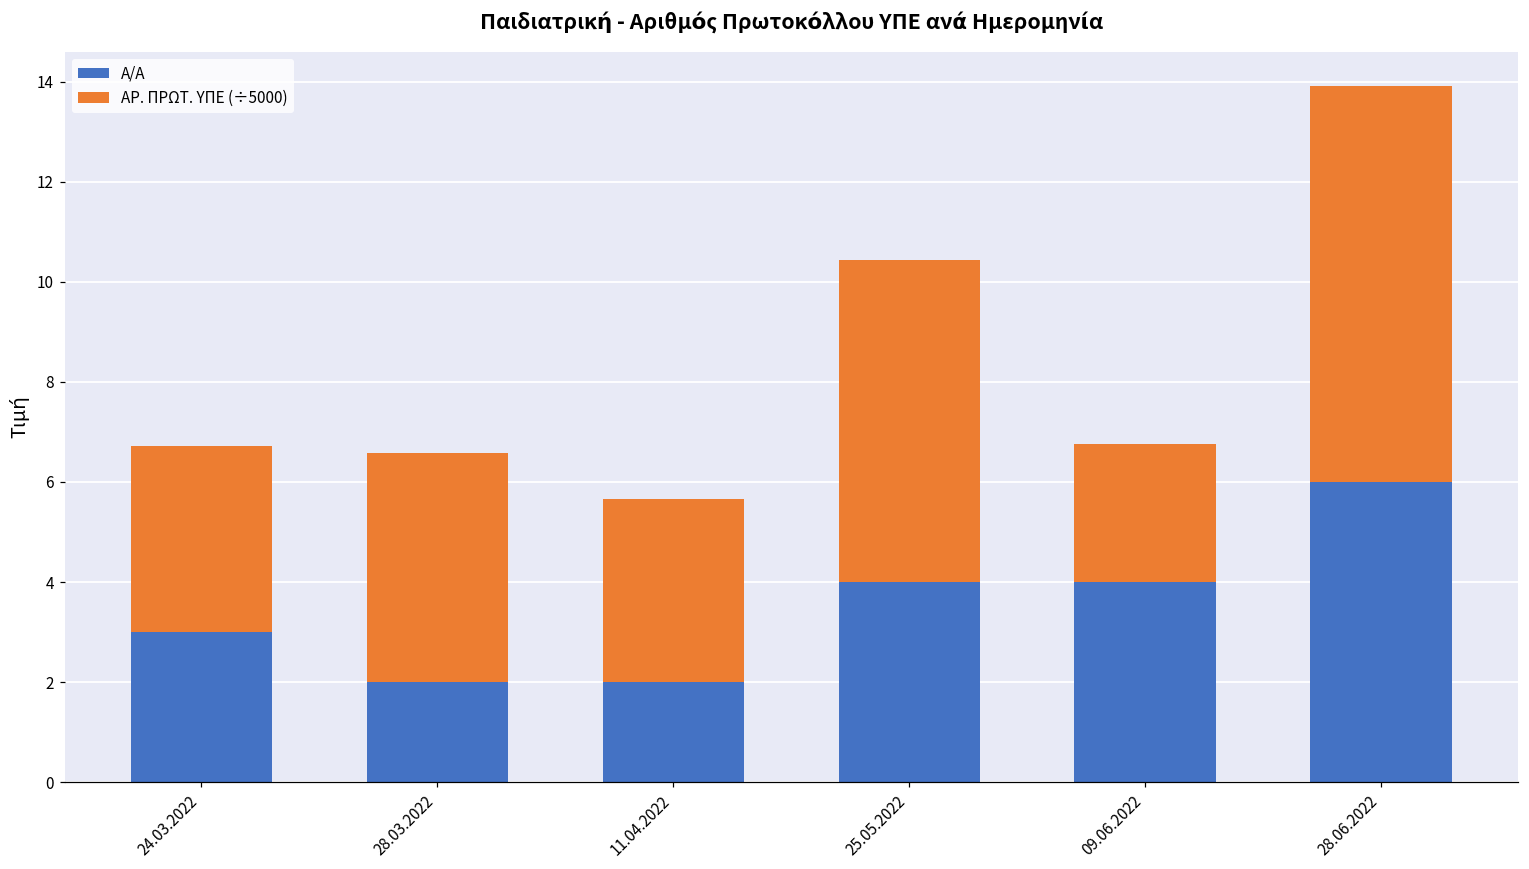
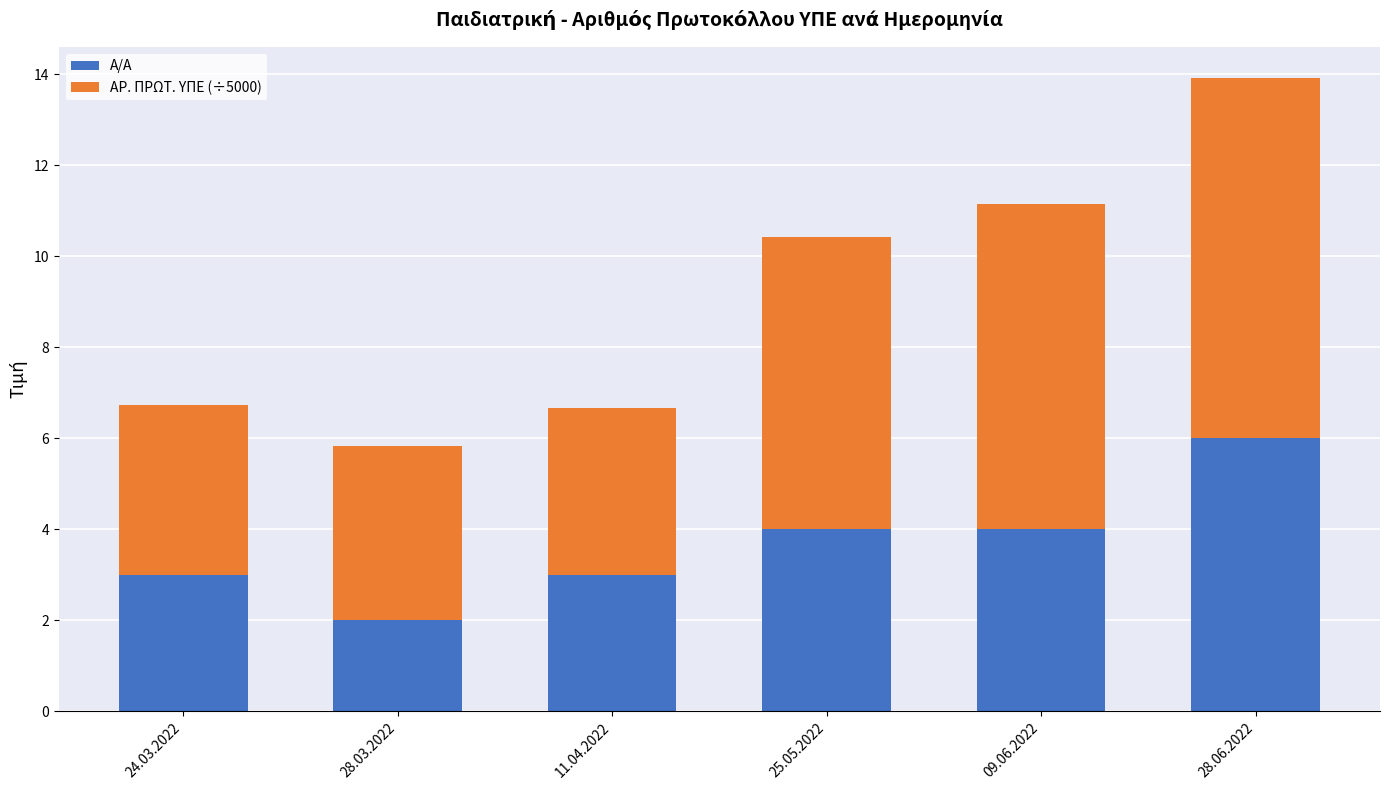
  {
    "Α/Α": {
      "24.03.2022": 3,
      "28.03.2022": 2,
-     "11.04.2022": 2,
+     "11.04.2022": 3,
      "25.05.2022": 4,
      "09.06.2022": 4,
      "28.06.2022": 6
    },
    "ΑΡ. ΠΡΩΤ. ΥΠΕ (÷5000)": {
      "24.03.2022": 3.7,
-     "28.03.2022": 4.6,
+     "28.03.2022": 3.8,
      "11.04.2022": 3.7,
      "25.05.2022": 6.4,
-     "09.06.2022": 2.8,
+     "09.06.2022": 7.1,
      "28.06.2022": 7.9
    }
  }
